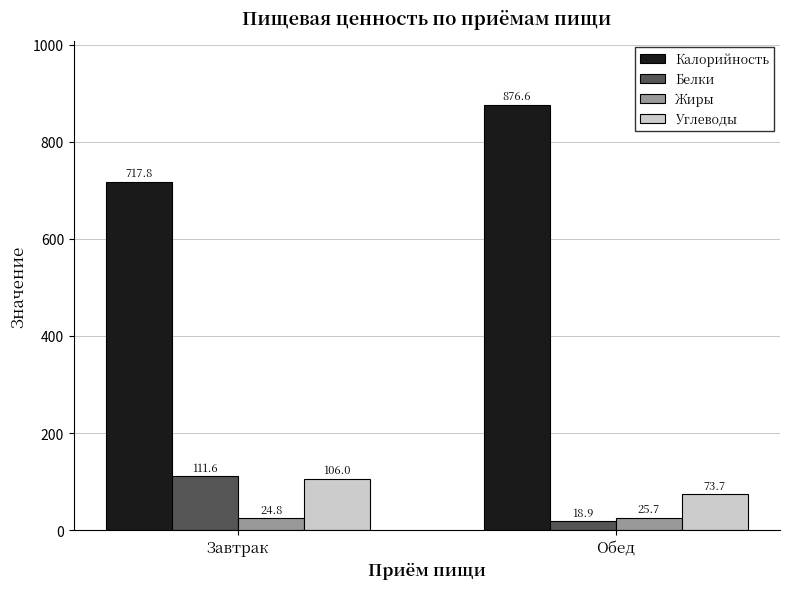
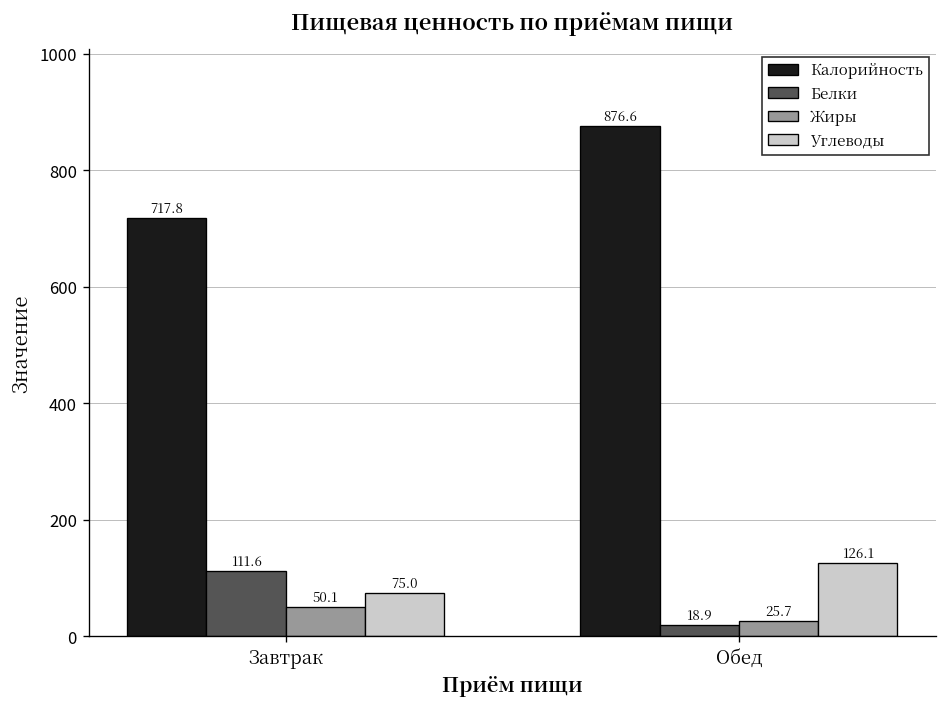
  {
    "Калорийность": {
      "Завтрак": 717.8,
      "Обед": 876.6
    },
    "Белки": {
      "Завтрак": 111.6,
      "Обед": 18.9
    },
    "Жиры": {
-     "Завтрак": 24.8,
+     "Завтрак": 50.1,
      "Обед": 25.7
    },
    "Углеводы": {
-     "Завтрак": 106.0,
-     "Обед": 73.7
+     "Завтрак": 75.0,
+     "Обед": 126.1
    }
  }
